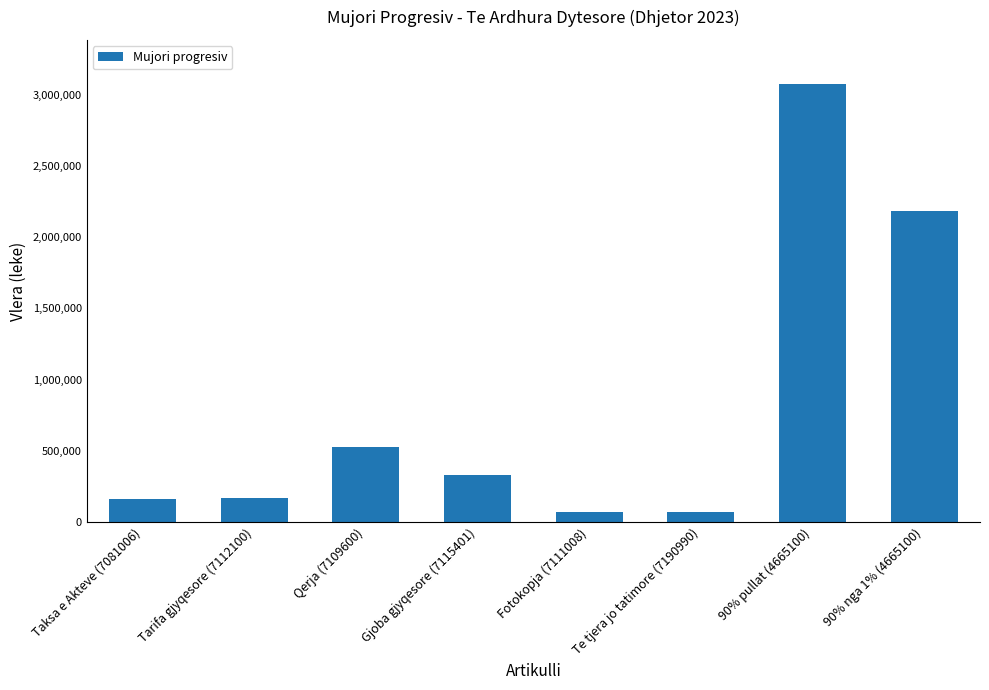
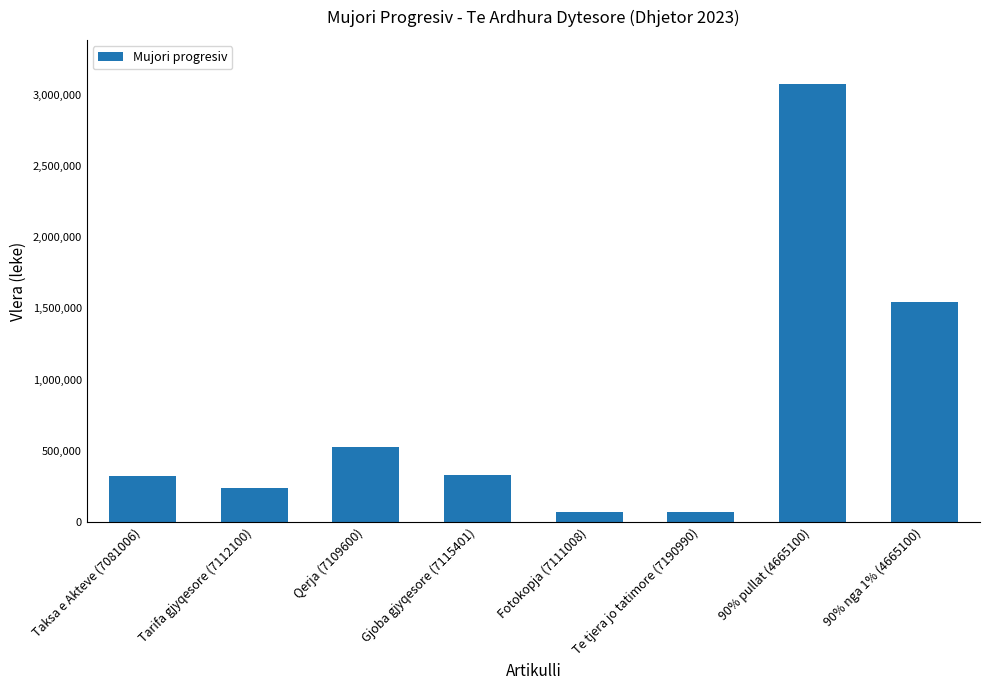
  {
-   "Taksa e Akteve (7081006)": "160,000",
-   "Tarifa gjyqesore (7112100)": "170,000",
+   "Taksa e Akteve (7081006)": "330,000",
+   "Tarifa gjyqesore (7112100)": "240,000",
    "Qerja (7109600)": "530,000",
    "Gjoba gjyqesore (7115401)": "330,000",
    "Fotokopja (7111008)": "70,000",
    "Te tjera jo tatimore (7190990)": "70,000",
    "90% pullat (4665100)": "3,080,000",
-   "90% nga 1% (4665100)": "2,180,000"
+   "90% nga 1% (4665100)": "1,550,000"
  }
